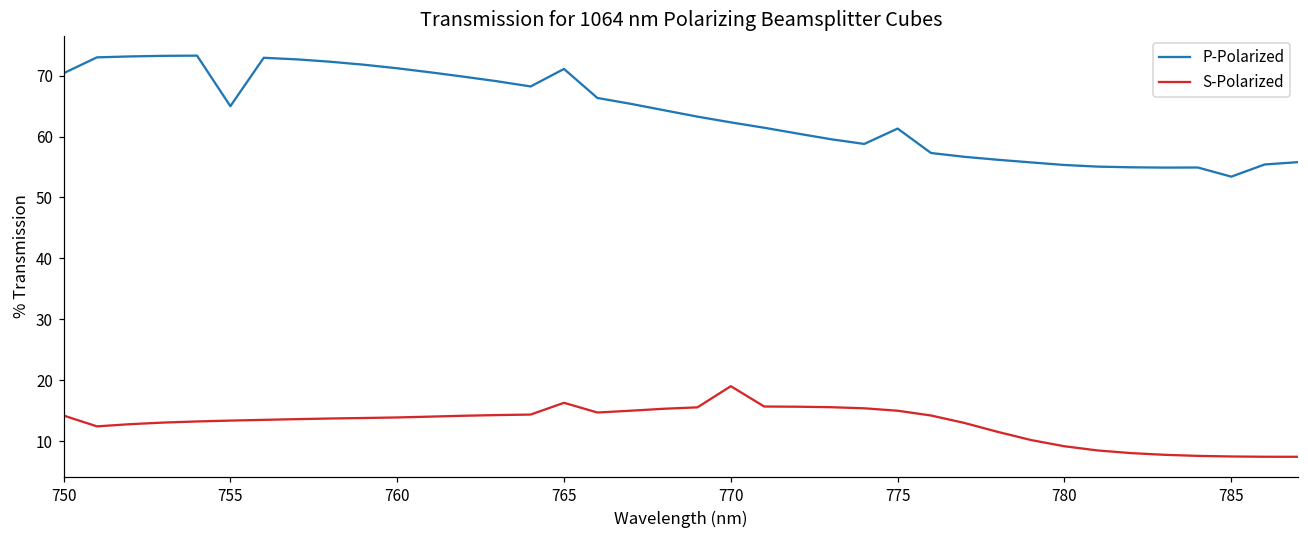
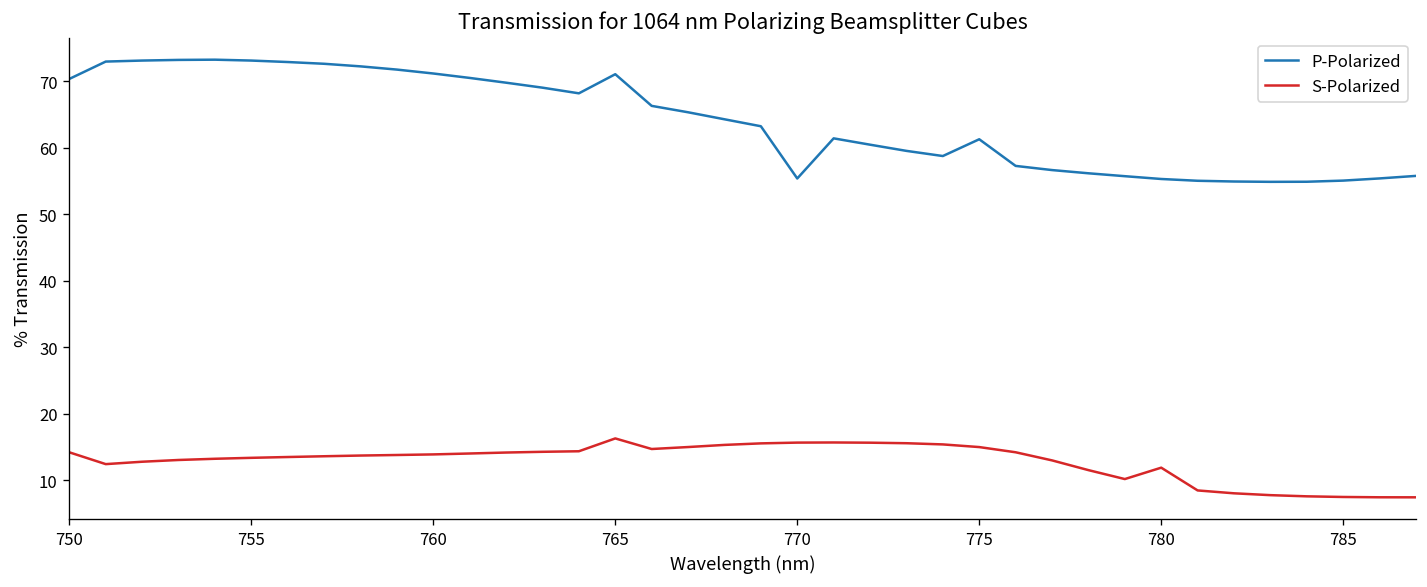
  {
    "P-Polarized": {
      "750": 70,
-     "755": 65,
+     "755": 73,
      "760": 71,
      "765": 71,
-     "770": 62,
+     "770": 55,
      "775": 61,
      "780": 55,
-     "785": 53
+     "785": 55
    },
    "S-Polarized": {
      "750": 14,
      "755": 13,
      "760": 14,
      "765": 16,
-     "770": 19,
+     "770": 16,
      "775": 15,
-     "780": 9,
+     "780": 12,
      "785": 8
    }
  }
